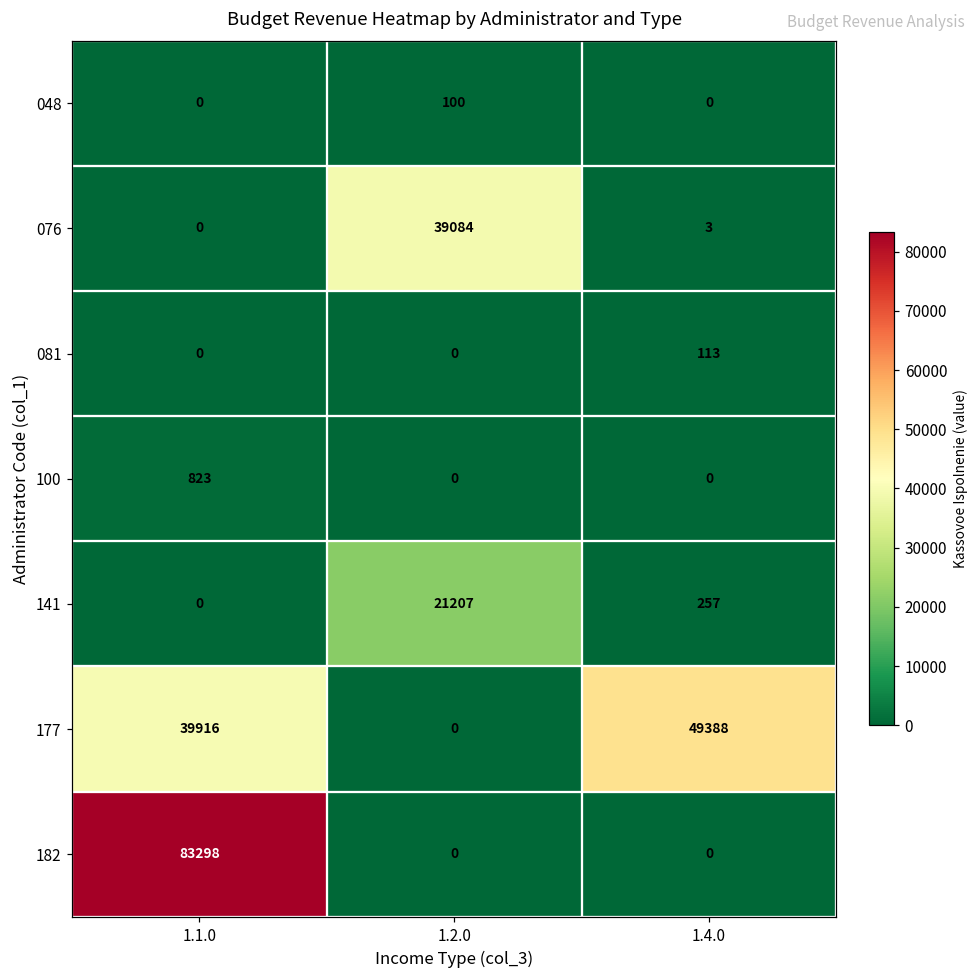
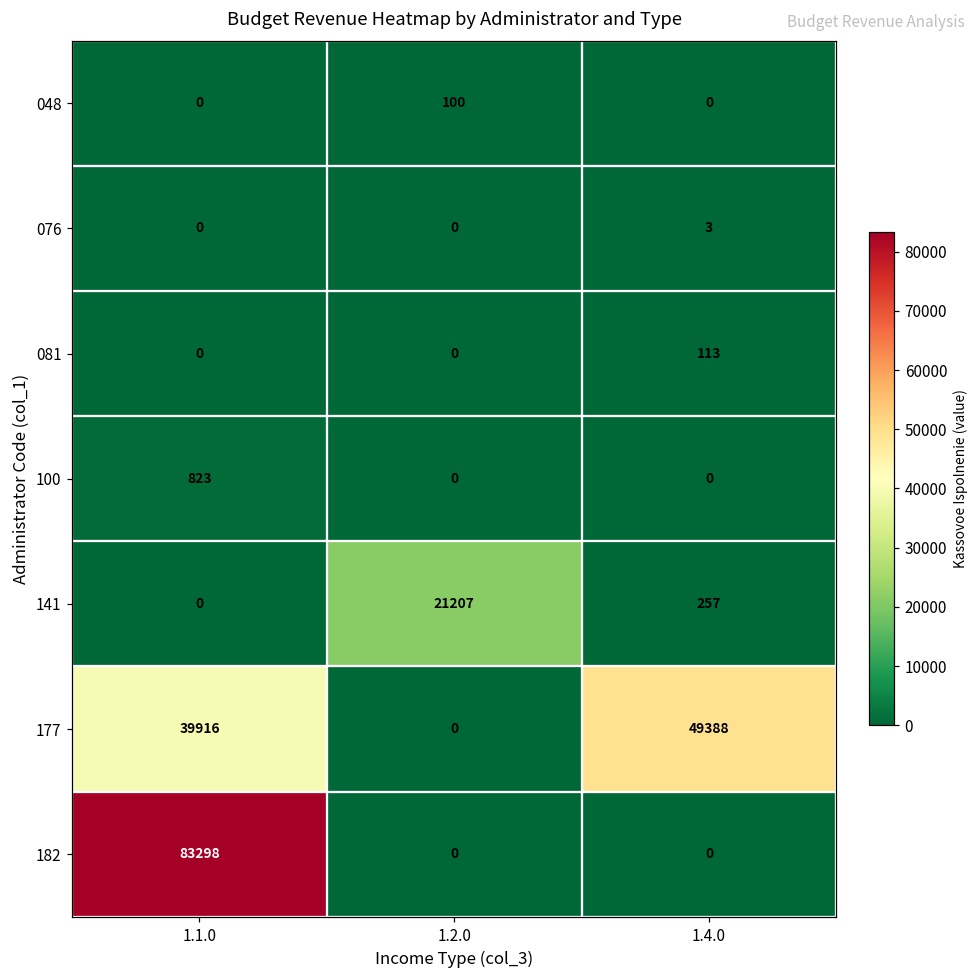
  {
    "048": {
      "1.1.0": 0,
      "1.2.0": 100,
      "1.4.0": 0
    },
    "076": {
      "1.1.0": 0,
-     "1.2.0": 39084,
+     "1.2.0": 0,
      "1.4.0": 3
    },
    "081": {
      "1.1.0": 0,
      "1.2.0": 0,
      "1.4.0": 113
    },
    "100": {
      "1.1.0": 823,
      "1.2.0": 0,
      "1.4.0": 0
    },
    "141": {
      "1.1.0": 0,
      "1.2.0": 21207,
      "1.4.0": 257
    },
    "177": {
      "1.1.0": 39916,
      "1.2.0": 0,
      "1.4.0": 49388
    },
    "182": {
      "1.1.0": 83298,
      "1.2.0": 0,
      "1.4.0": 0
    }
  }
